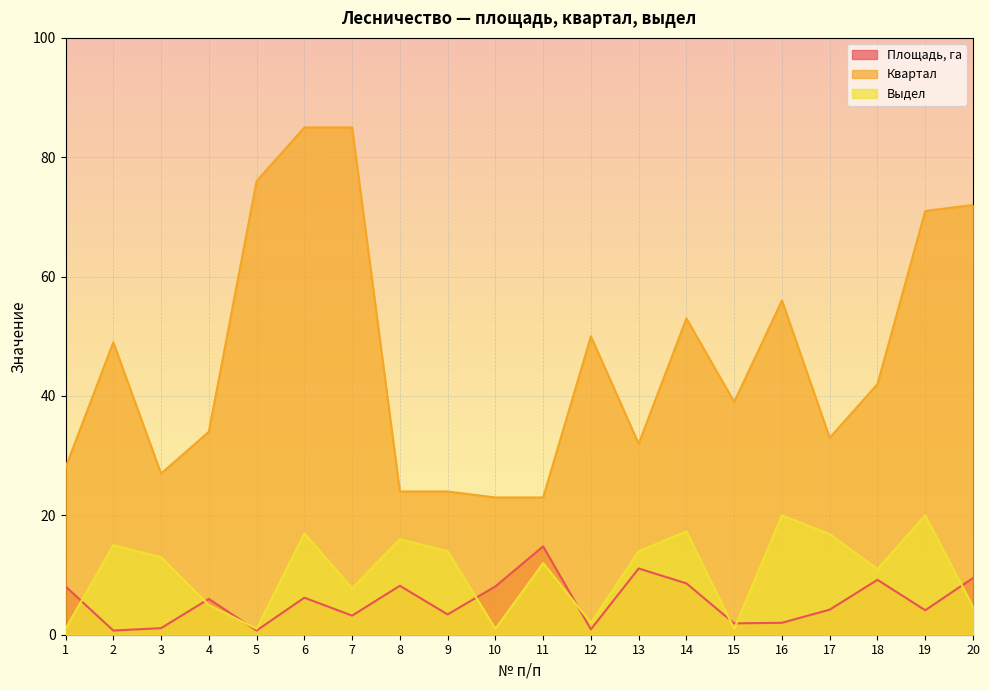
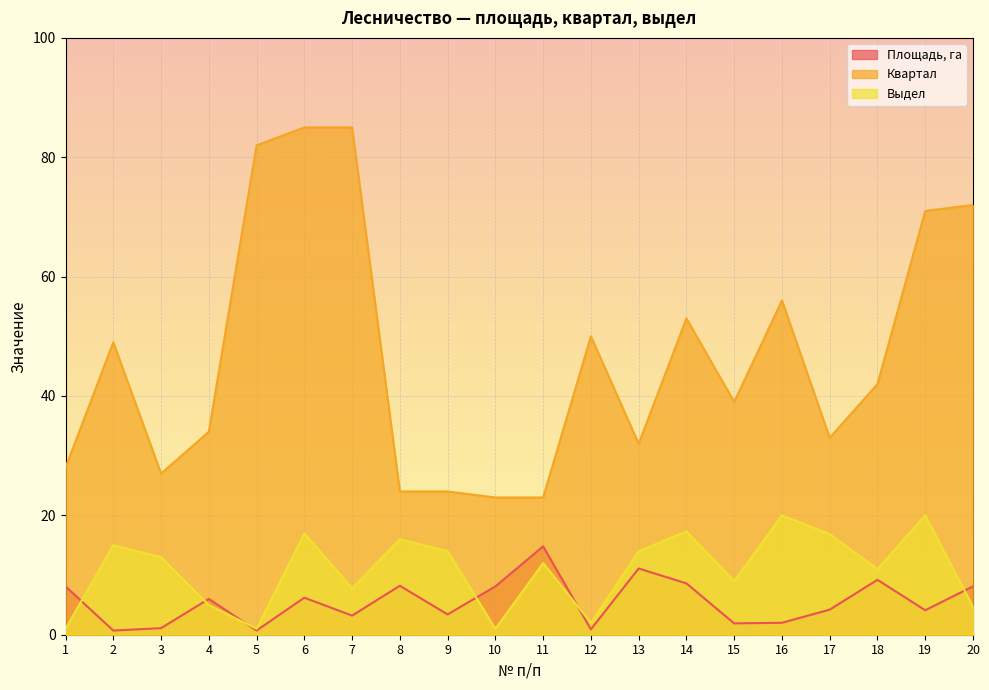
  {
    "Площадь, га": {
      "1": 8,
      "2": 1,
      "3": 1,
      "4": 6,
      "6": 6,
      "7": 3,
      "8": 8,
      "9": 3,
      "10": 8,
      "11": 15,
      "12": 1,
      "13": 11,
      "14": 9,
      "15": 2,
      "16": 2,
      "17": 4,
      "18": 9,
      "19": 4,
-     "20": 10
+     "20": 8
    },
    "Квартал": {
      "1": 28,
      "2": 49,
      "3": 27,
      "4": 34,
-     "5": 76,
+     "5": 82,
      "6": 85,
      "7": 85,
      "8": 24,
      "9": 24,
      "10": 23,
      "11": 23,
      "12": 50,
      "13": 32,
      "14": 53,
      "15": 39,
      "16": 56,
      "17": 33,
      "18": 42,
      "19": 71,
      "20": 72
    },
    "Выдел": {
      "1": 1,
      "2": 15,
      "3": 13,
      "4": 5,
      "6": 17,
      "7": 8,
      "8": 16,
      "9": 14,
      "10": 1,
      "11": 12,
      "12": 2,
      "13": 14,
      "14": 17,
-     "15": 1,
+     "15": 9,
      "16": 20,
      "17": 17,
      "18": 11,
      "19": 20,
      "20": 5
    }
  }
